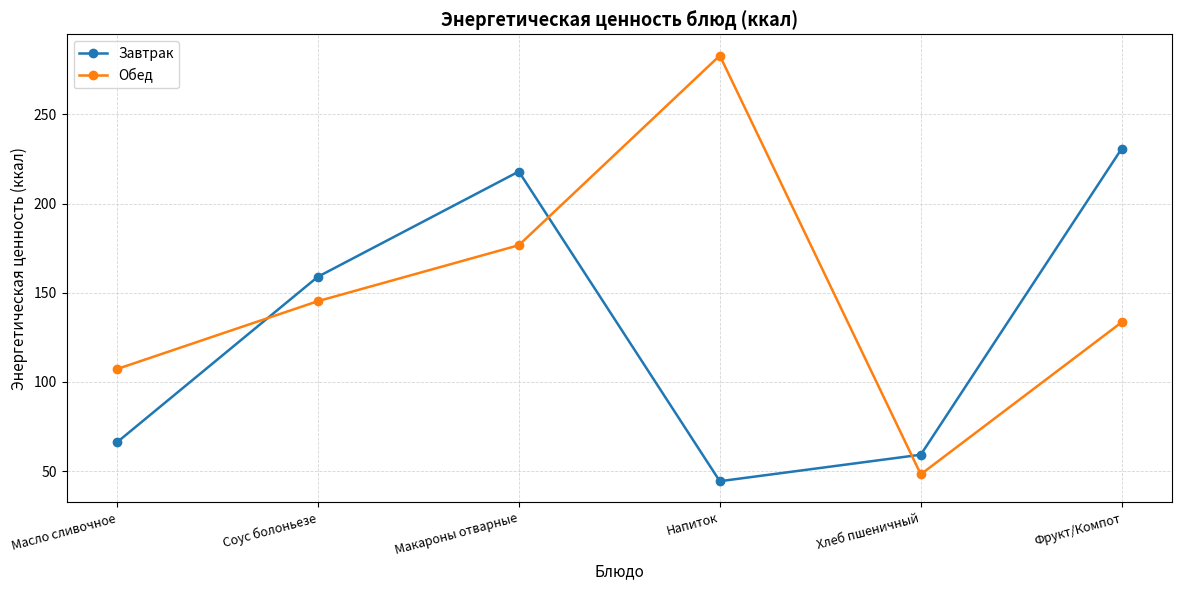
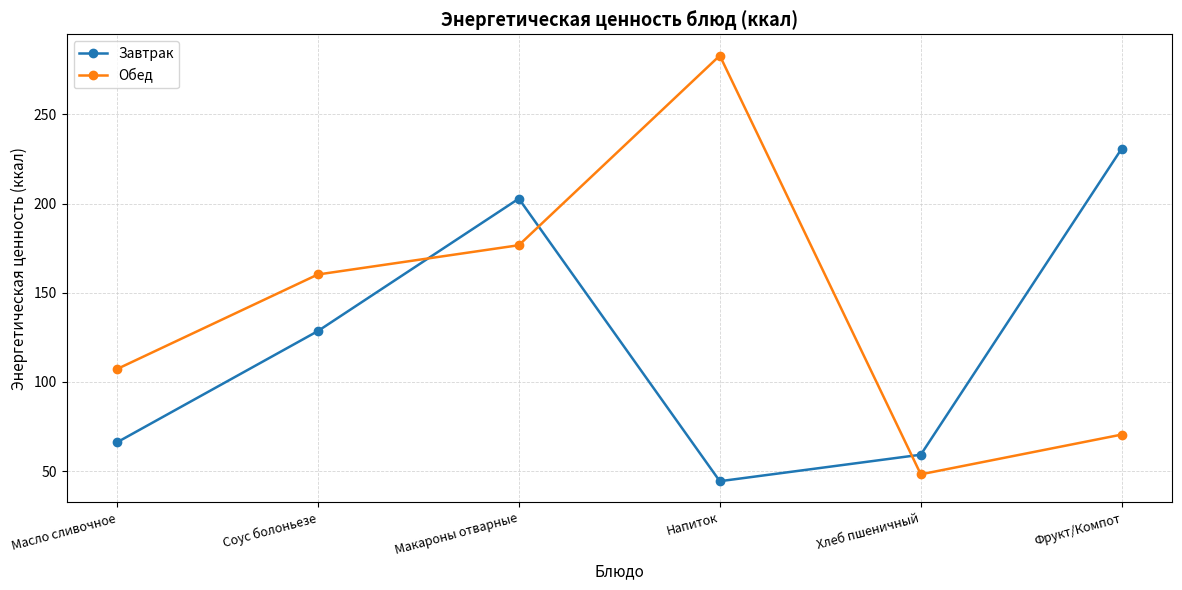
  {
    "Завтрак": {
      "Масло сливочное": 66,
-     "Соус болоньезе": 159,
-     "Макароны отварные": 218,
+     "Соус болоньезе": 129,
+     "Макароны отварные": 203,
      "Напиток": 44,
      "Хлеб пшеничный": 59,
      "Фрукт/Компот": 231
    },
    "Обед": {
      "Масло сливочное": 107,
-     "Соус болоньезе": 145,
+     "Соус болоньезе": 160,
      "Макароны отварные": 177,
      "Напиток": 283,
      "Хлеб пшеничный": 48,
-     "Фрукт/Компот": 134
+     "Фрукт/Компот": 71
    }
  }
